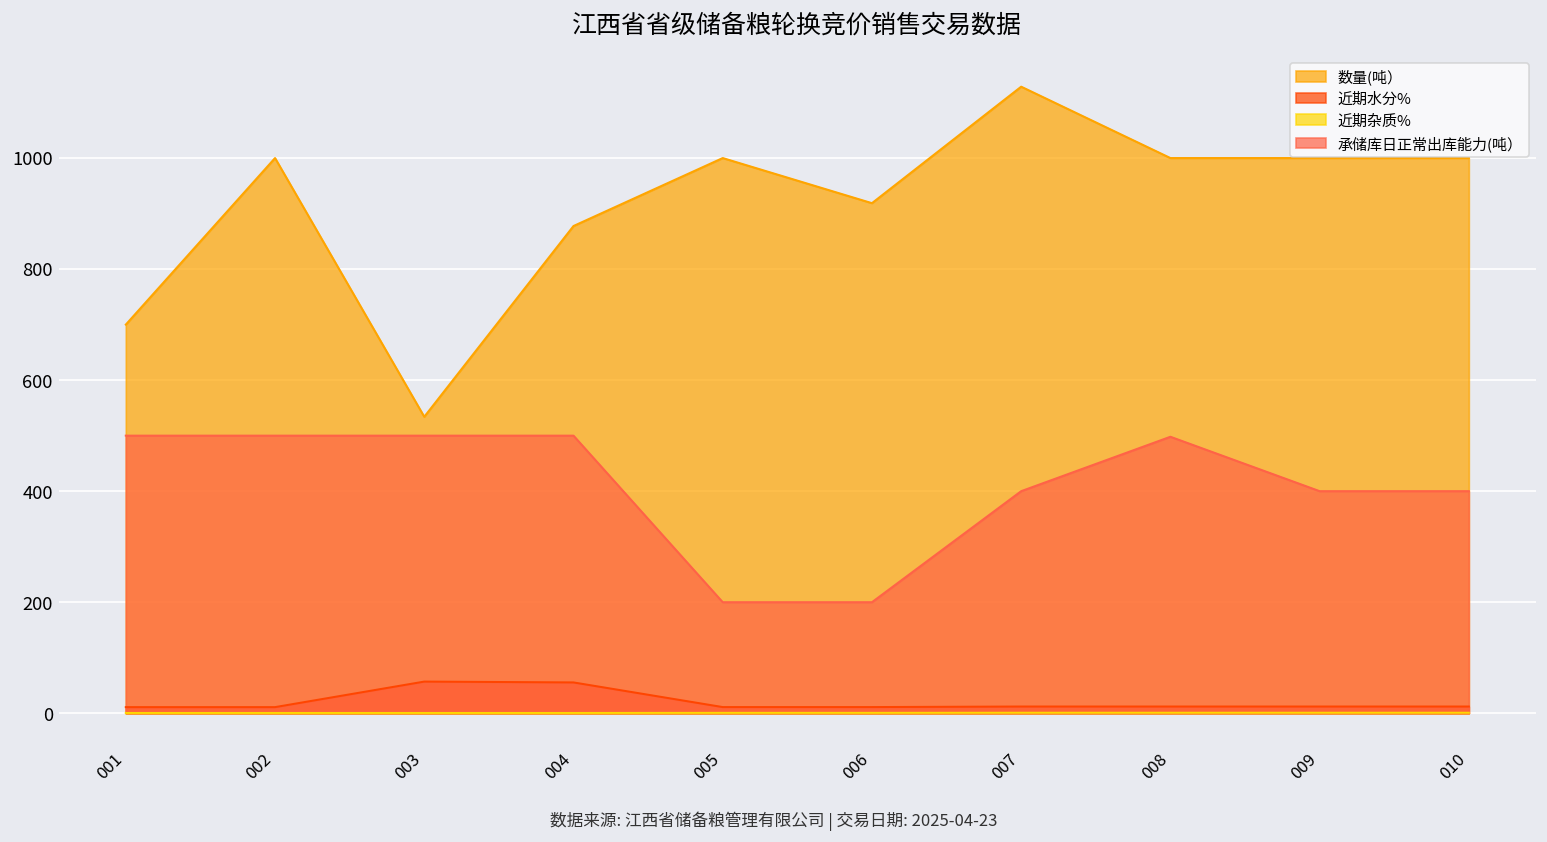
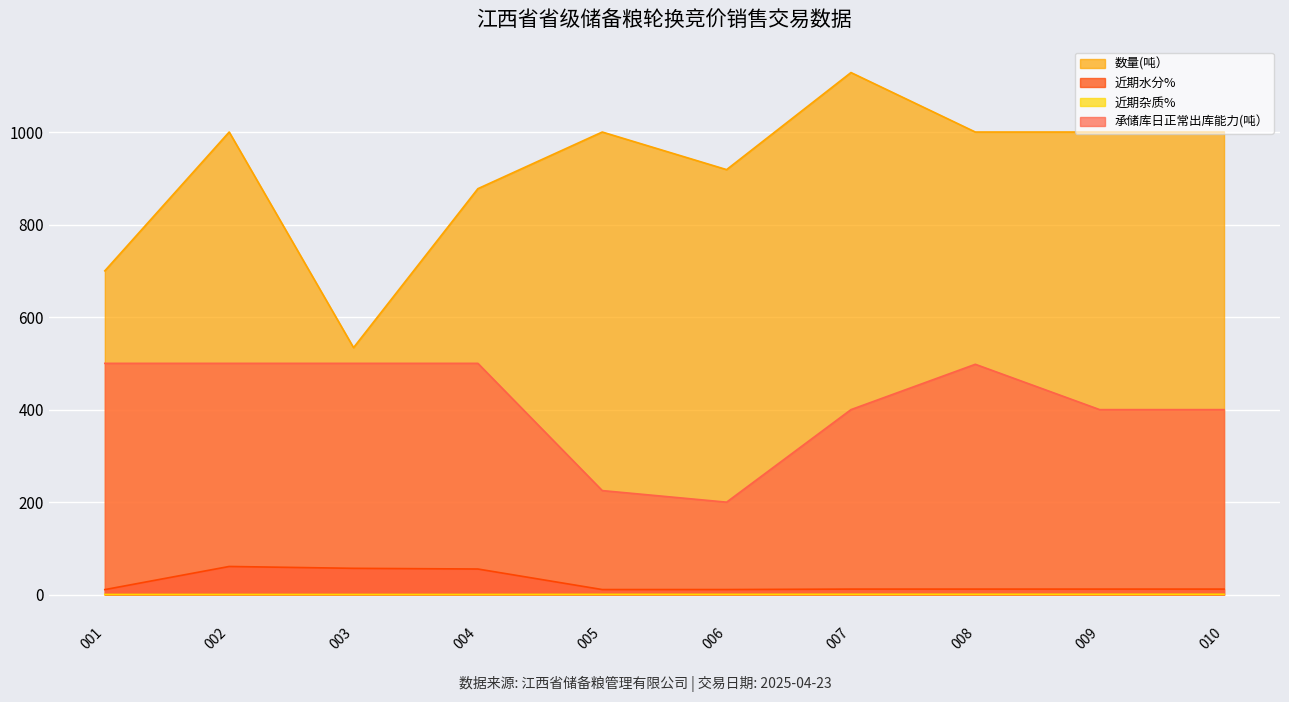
  {
    "近期水分%": {
      "001": 10,
-     "002": 10,
+     "002": 60,
      "003": 60,
      "004": 60,
      "005": 10,
      "006": 10,
      "007": 10,
      "008": 10,
      "009": 10,
      "010": 10
    },
    "承储库日正常出库能力(吨）": {
      "001": 500,
      "002": 500,
      "003": 500,
      "004": 500,
-     "005": 200,
+     "005": 230,
      "006": 200,
      "007": 400,
      "008": 500,
      "009": 400,
      "010": 400
    }
  }
